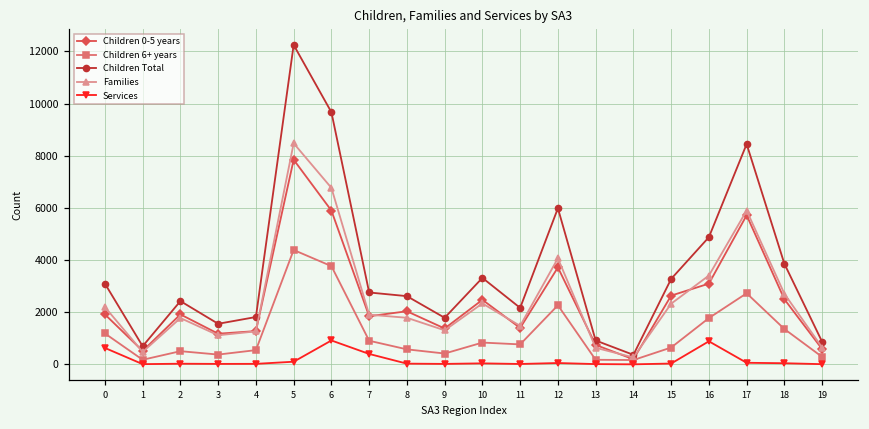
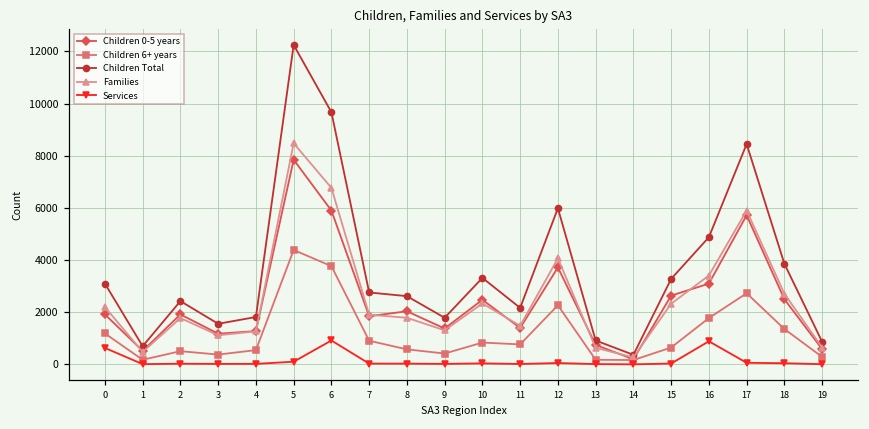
  {
    "Services": {
      "0": 600,
      "1": 0,
      "2": 0,
      "3": 0,
      "4": 0,
      "5": 100,
      "6": 900,
-     "7": 400,
+     "7": 0,
      "8": 0,
      "9": 0,
      "10": 0,
      "11": 0,
      "12": 100,
      "13": 0,
      "14": 0,
      "15": 0,
      "16": 900,
      "17": 100,
      "18": 0,
      "19": 0
    }
  }
